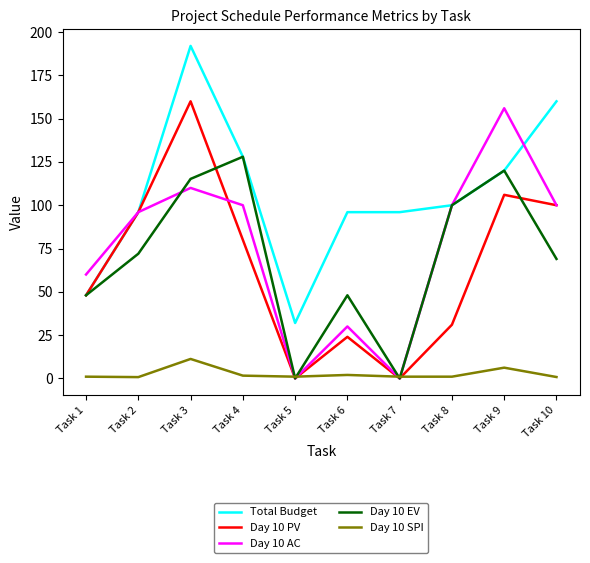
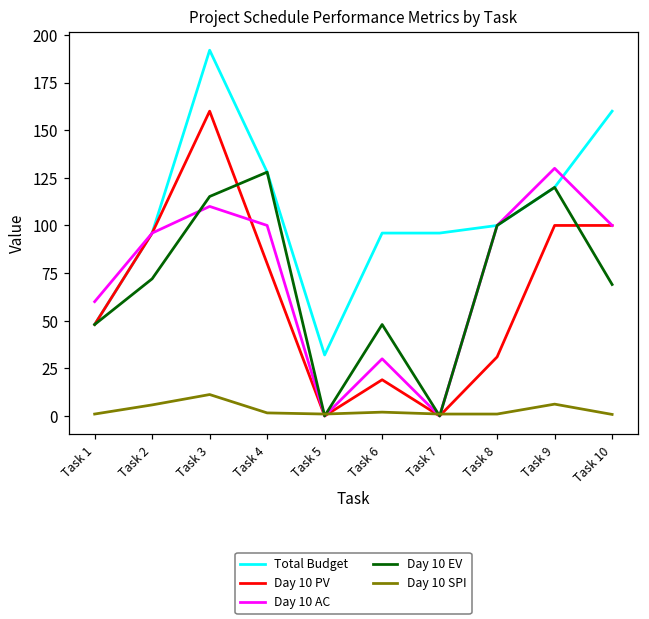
  {
    "Total Budget": {
      "Task 3": 192,
      "Task 5": 32,
      "Task 6": 96,
      "Task 7": 96,
      "Task 10": 160
    },
    "Day 10 PV": {
      "Task 3": 160,
      "Task 4": 80,
-     "Task 6": 24,
+     "Task 6": 19,
      "Task 8": 31,
-     "Task 9": 106
+     "Task 9": 100
    },
    "Day 10 AC": {
      "Task 1": 60,
      "Task 3": 110,
      "Task 4": 100,
      "Task 6": 30,
-     "Task 9": 156
+     "Task 9": 130
    },
    "Day 10 EV": {
      "Task 2": 72,
      "Task 3": 115,
      "Task 6": 48,
      "Task 10": 69
    },
    "Day 10 SPI": {
      "Task 1": 1,
-     "Task 2": 1,
+     "Task 2": 6,
      "Task 3": 11,
      "Task 4": 2,
      "Task 6": 2,
      "Task 8": 1,
      "Task 9": 6,
      "Task 10": 1
    }
  }
